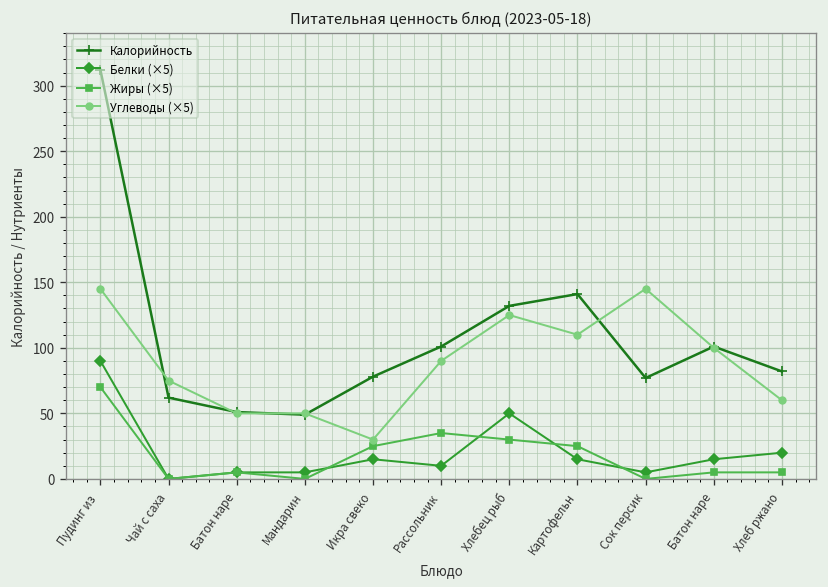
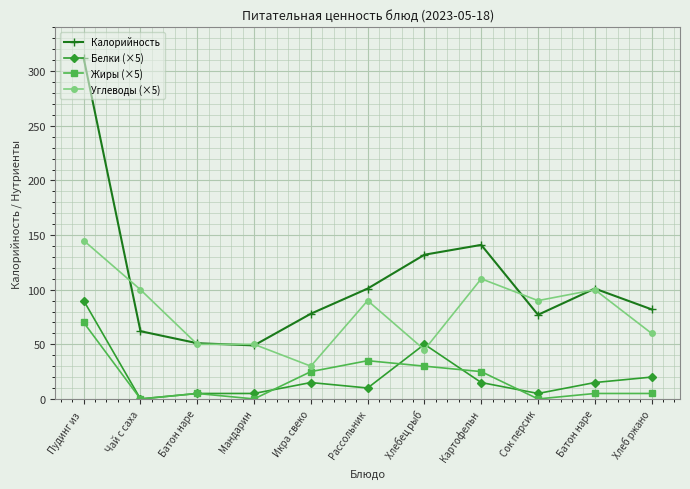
  {
    "Углеводы (×5)": {
      "Пудинг из": 145,
-     "Чай с саха": 75,
+     "Чай с саха": 100,
      "Икра свеко": 30,
      "Рассольник": 90,
-     "Хлебец рыб": 125,
+     "Хлебец рыб": 45,
      "Картофельн": 110,
-     "Сок персик": 145,
+     "Сок персик": 90,
      "Хлеб ржано": 60
    }
  }
